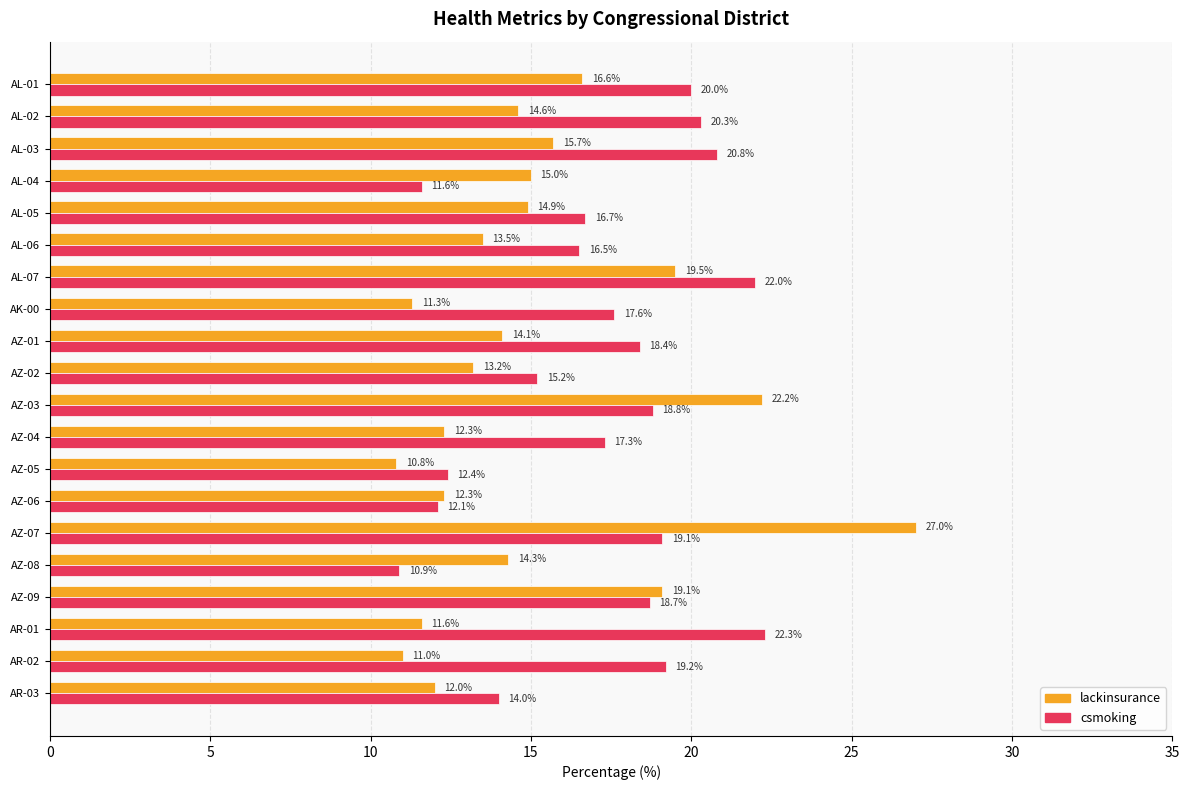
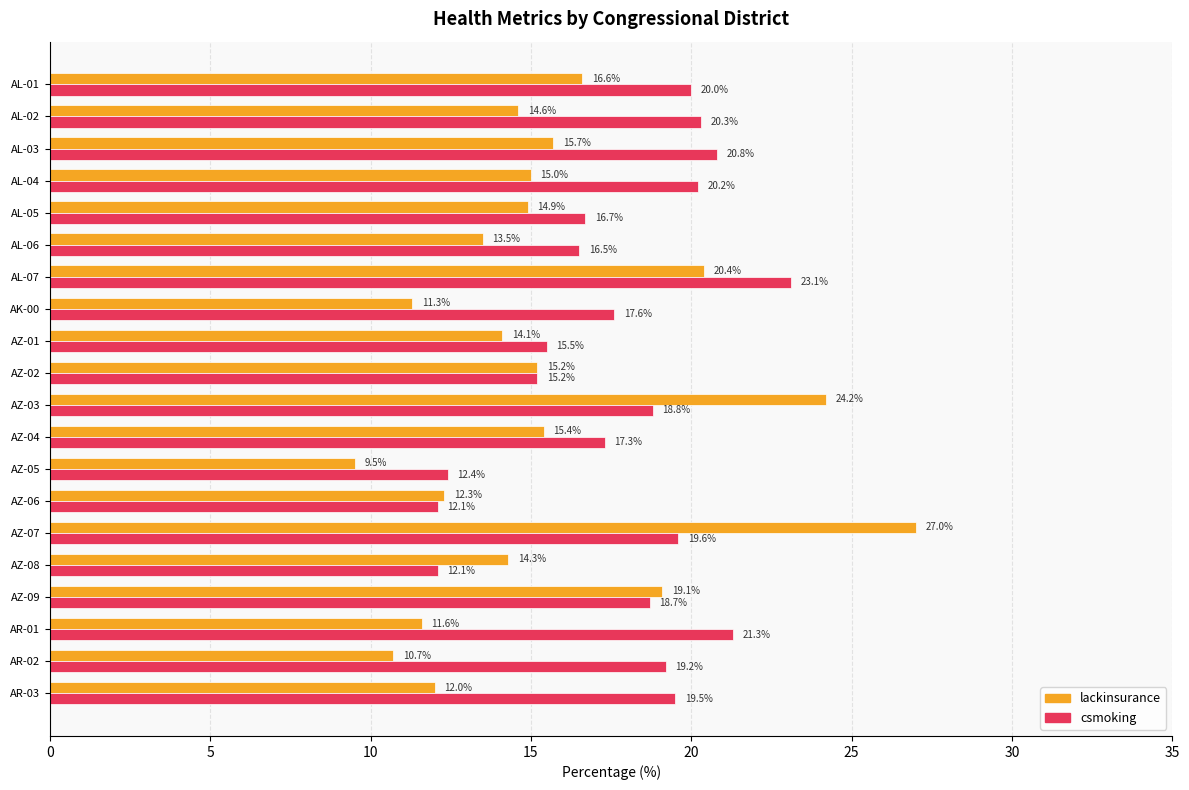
  {
    "lackinsurance": {
      "AL-01": "16.6%",
      "AL-02": "14.6%",
      "AL-03": "15.7%",
      "AL-04": "15.0%",
      "AL-05": "14.9%",
      "AL-06": "13.5%",
-     "AL-07": "19.5%",
+     "AL-07": "20.4%",
      "AK-00": "11.3%",
      "AZ-01": "14.1%",
-     "AZ-02": "13.2%",
-     "AZ-03": "22.2%",
-     "AZ-04": "12.3%",
-     "AZ-05": "10.8%",
+     "AZ-02": "15.2%",
+     "AZ-03": "24.2%",
+     "AZ-04": "15.4%",
+     "AZ-05": "9.5%",
      "AZ-06": "12.3%",
      "AZ-07": "27.0%",
      "AZ-08": "14.3%",
      "AZ-09": "19.1%",
      "AR-01": "11.6%",
-     "AR-02": "11.0%",
+     "AR-02": "10.7%",
      "AR-03": "12.0%"
    },
    "csmoking": {
      "AL-01": "20.0%",
      "AL-02": "20.3%",
      "AL-03": "20.8%",
-     "AL-04": "11.6%",
+     "AL-04": "20.2%",
      "AL-05": "16.7%",
      "AL-06": "16.5%",
-     "AL-07": "22.0%",
+     "AL-07": "23.1%",
      "AK-00": "17.6%",
-     "AZ-01": "18.4%",
+     "AZ-01": "15.5%",
      "AZ-02": "15.2%",
      "AZ-03": "18.8%",
      "AZ-04": "17.3%",
      "AZ-05": "12.4%",
      "AZ-06": "12.1%",
-     "AZ-07": "19.1%",
-     "AZ-08": "10.9%",
+     "AZ-07": "19.6%",
+     "AZ-08": "12.1%",
      "AZ-09": "18.7%",
-     "AR-01": "22.3%",
+     "AR-01": "21.3%",
      "AR-02": "19.2%",
-     "AR-03": "14.0%"
+     "AR-03": "19.5%"
    }
  }
